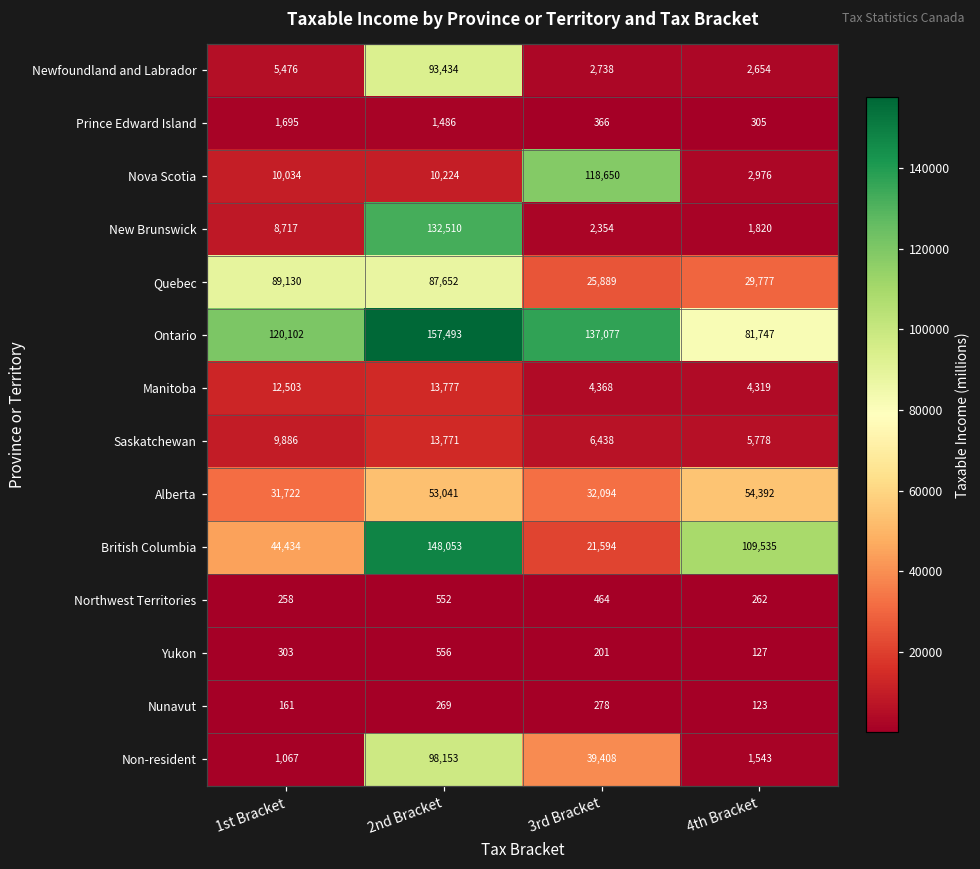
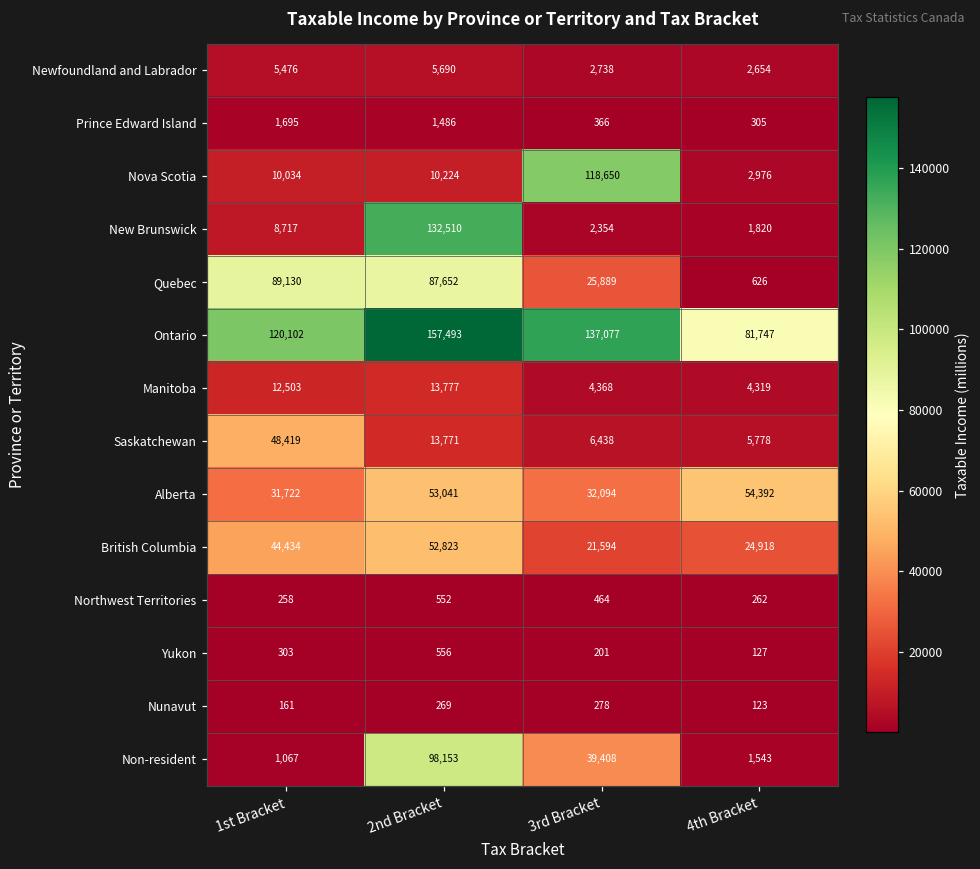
  {
    "Newfoundland and Labrador": {
      "1st Bracket": "5,476",
-     "2nd Bracket": "93,434",
+     "2nd Bracket": "5,690",
      "3rd Bracket": "2,738",
      "4th Bracket": "2,654"
    },
    "Prince Edward Island": {
      "1st Bracket": "1,695",
      "2nd Bracket": "1,486",
      "3rd Bracket": "366",
      "4th Bracket": "305"
    },
    "Nova Scotia": {
      "1st Bracket": "10,034",
      "2nd Bracket": "10,224",
      "3rd Bracket": "118,650",
      "4th Bracket": "2,976"
    },
    "New Brunswick": {
      "1st Bracket": "8,717",
      "2nd Bracket": "132,510",
      "3rd Bracket": "2,354",
      "4th Bracket": "1,820"
    },
    "Quebec": {
      "1st Bracket": "89,130",
      "2nd Bracket": "87,652",
      "3rd Bracket": "25,889",
-     "4th Bracket": "29,777"
+     "4th Bracket": "626"
    },
    "Ontario": {
      "1st Bracket": "120,102",
      "2nd Bracket": "157,493",
      "3rd Bracket": "137,077",
      "4th Bracket": "81,747"
    },
    "Manitoba": {
      "1st Bracket": "12,503",
      "2nd Bracket": "13,777",
      "3rd Bracket": "4,368",
      "4th Bracket": "4,319"
    },
    "Saskatchewan": {
-     "1st Bracket": "9,886",
+     "1st Bracket": "48,419",
      "2nd Bracket": "13,771",
      "3rd Bracket": "6,438",
      "4th Bracket": "5,778"
    },
    "Alberta": {
      "1st Bracket": "31,722",
      "2nd Bracket": "53,041",
      "3rd Bracket": "32,094",
      "4th Bracket": "54,392"
    },
    "British Columbia": {
      "1st Bracket": "44,434",
-     "2nd Bracket": "148,053",
+     "2nd Bracket": "52,823",
      "3rd Bracket": "21,594",
-     "4th Bracket": "109,535"
+     "4th Bracket": "24,918"
    },
    "Northwest Territories": {
      "1st Bracket": "258",
      "2nd Bracket": "552",
      "3rd Bracket": "464",
      "4th Bracket": "262"
    },
    "Yukon": {
      "1st Bracket": "303",
      "2nd Bracket": "556",
      "3rd Bracket": "201",
      "4th Bracket": "127"
    },
    "Nunavut": {
      "1st Bracket": "161",
      "2nd Bracket": "269",
      "3rd Bracket": "278",
      "4th Bracket": "123"
    },
    "Non-resident": {
      "1st Bracket": "1,067",
      "2nd Bracket": "98,153",
      "3rd Bracket": "39,408",
      "4th Bracket": "1,543"
    }
  }
